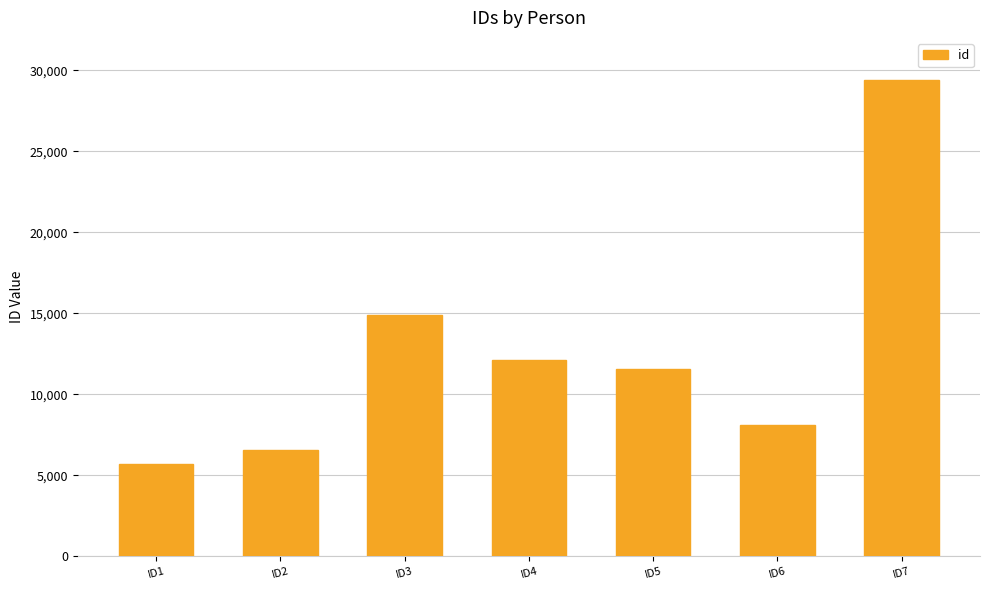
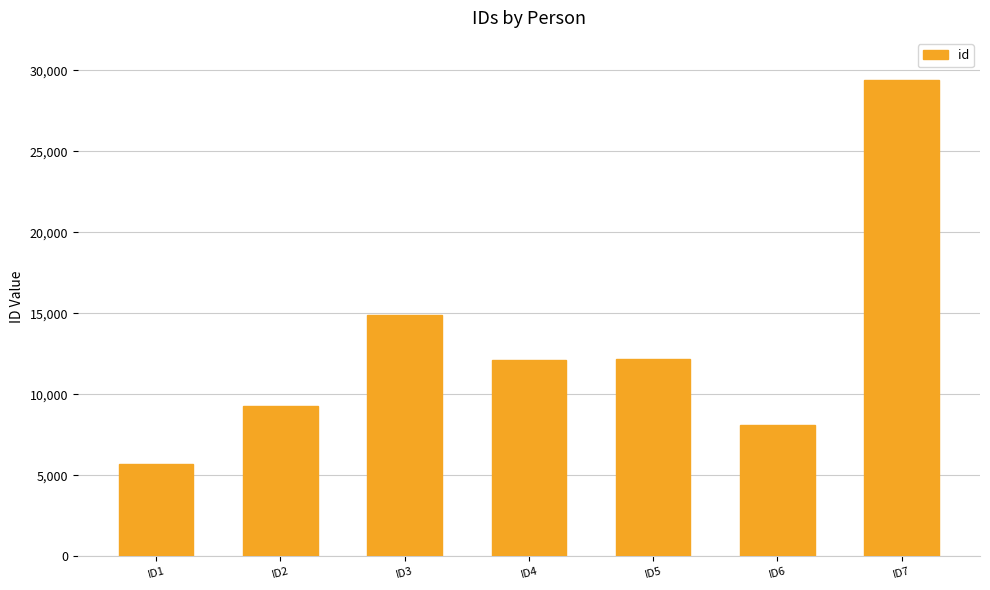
  {
    "ID1": "5,700",
-   "ID2": "6,600",
+   "ID2": "9,300",
    "ID3": "14,900",
    "ID4": "12,100",
-   "ID5": "11,500",
+   "ID5": "12,100",
    "ID6": "8,100",
    "ID7": "29,400"
  }
